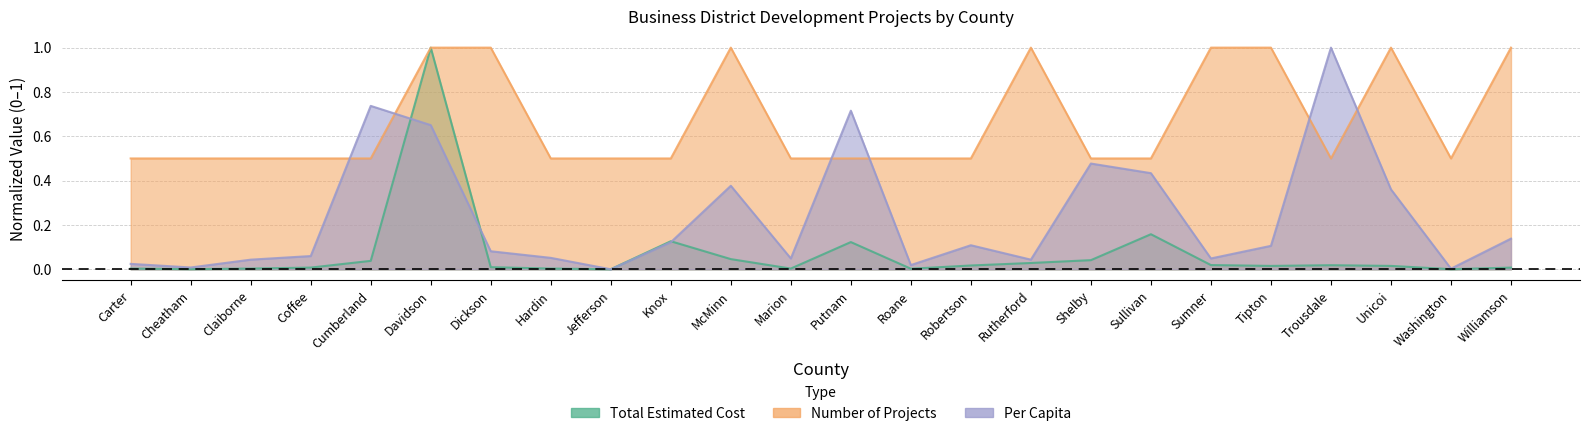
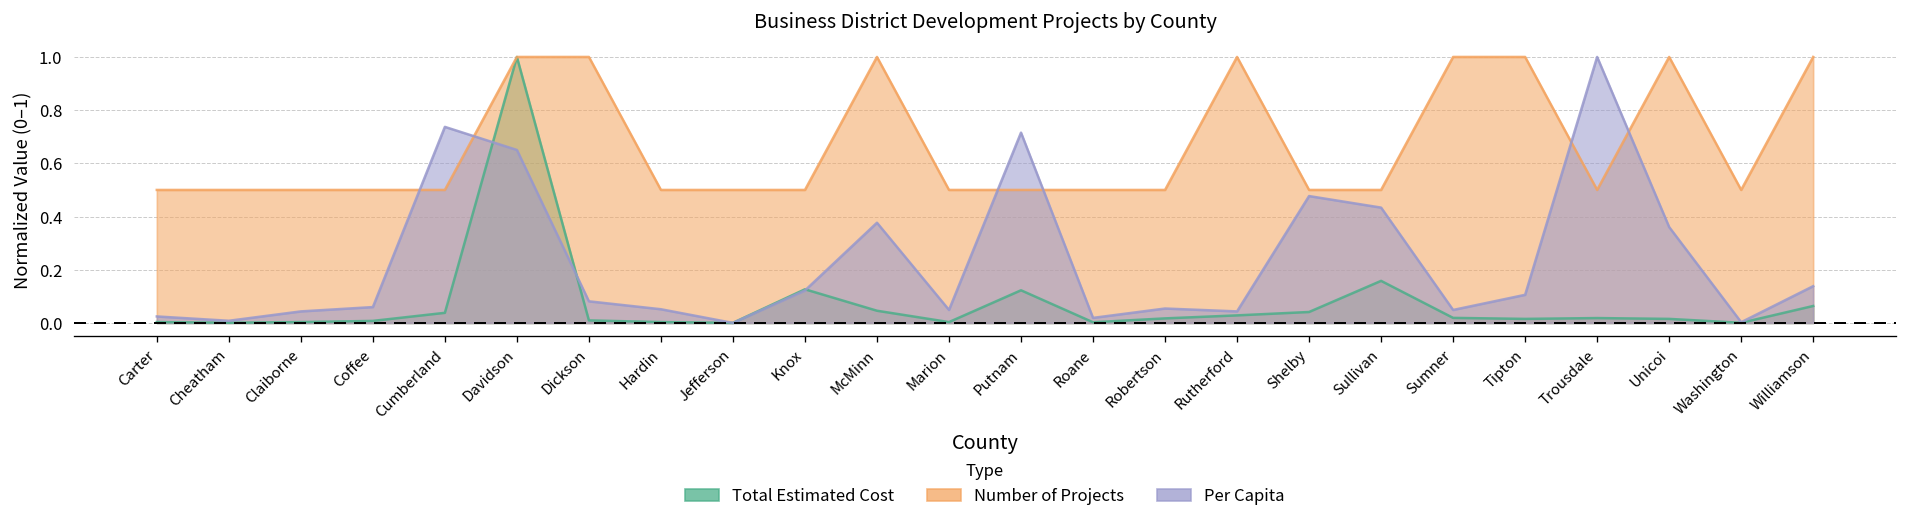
  {
    "Total Estimated Cost": {
      "Carter": 0.00,
      "Claiborne": 0.00,
      "Coffee": 0.01,
      "Cumberland": 0.04,
      "Dickson": 0.01,
      "Hardin": 0.00,
      "McMinn": 0.05,
      "Marion": 0.00,
      "Putnam": 0.12,
      "Roane": 0.00,
      "Robertson": 0.02,
      "Rutherford": 0.03,
      "Shelby": 0.04,
      "Sullivan": 0.16,
      "Sumner": 0.02,
      "Tipton": 0.02,
      "Trousdale": 0.02,
      "Unicoi": 0.02,
-     "Williamson": 0.01
+     "Williamson": 0.06
    },
    "Number of Projects": {
      "Carter": 0.50,
      "Cheatham": 0.50,
      "Claiborne": 0.50,
      "Coffee": 0.50,
      "Cumberland": 0.50,
      "Dickson": 1.00,
      "Hardin": 0.50,
      "Jefferson": 0.50,
      "Knox": 0.50,
      "McMinn": 1.00,
      "Marion": 0.50,
      "Putnam": 0.50,
      "Roane": 0.50,
      "Robertson": 0.50,
      "Rutherford": 1.00,
      "Shelby": 0.50,
      "Sullivan": 0.50,
      "Sumner": 1.00,
      "Tipton": 1.00,
      "Trousdale": 0.50,
      "Unicoi": 1.00,
      "Washington": 0.50,
      "Williamson": 1.00
    },
    "Per Capita": {
      "Carter": 0.02,
      "Claiborne": 0.04,
      "Coffee": 0.06,
      "Cumberland": 0.74,
      "Davidson": 0.65,
      "Dickson": 0.08,
      "Hardin": 0.05,
      "McMinn": 0.38,
      "Marion": 0.05,
      "Putnam": 0.72,
      "Roane": 0.02,
-     "Robertson": 0.11,
+     "Robertson": 0.05,
      "Rutherford": 0.04,
      "Shelby": 0.48,
      "Sullivan": 0.43,
      "Sumner": 0.05,
      "Tipton": 0.11,
      "Trousdale": 1.00,
      "Unicoi": 0.36,
      "Williamson": 0.14
    }
  }
